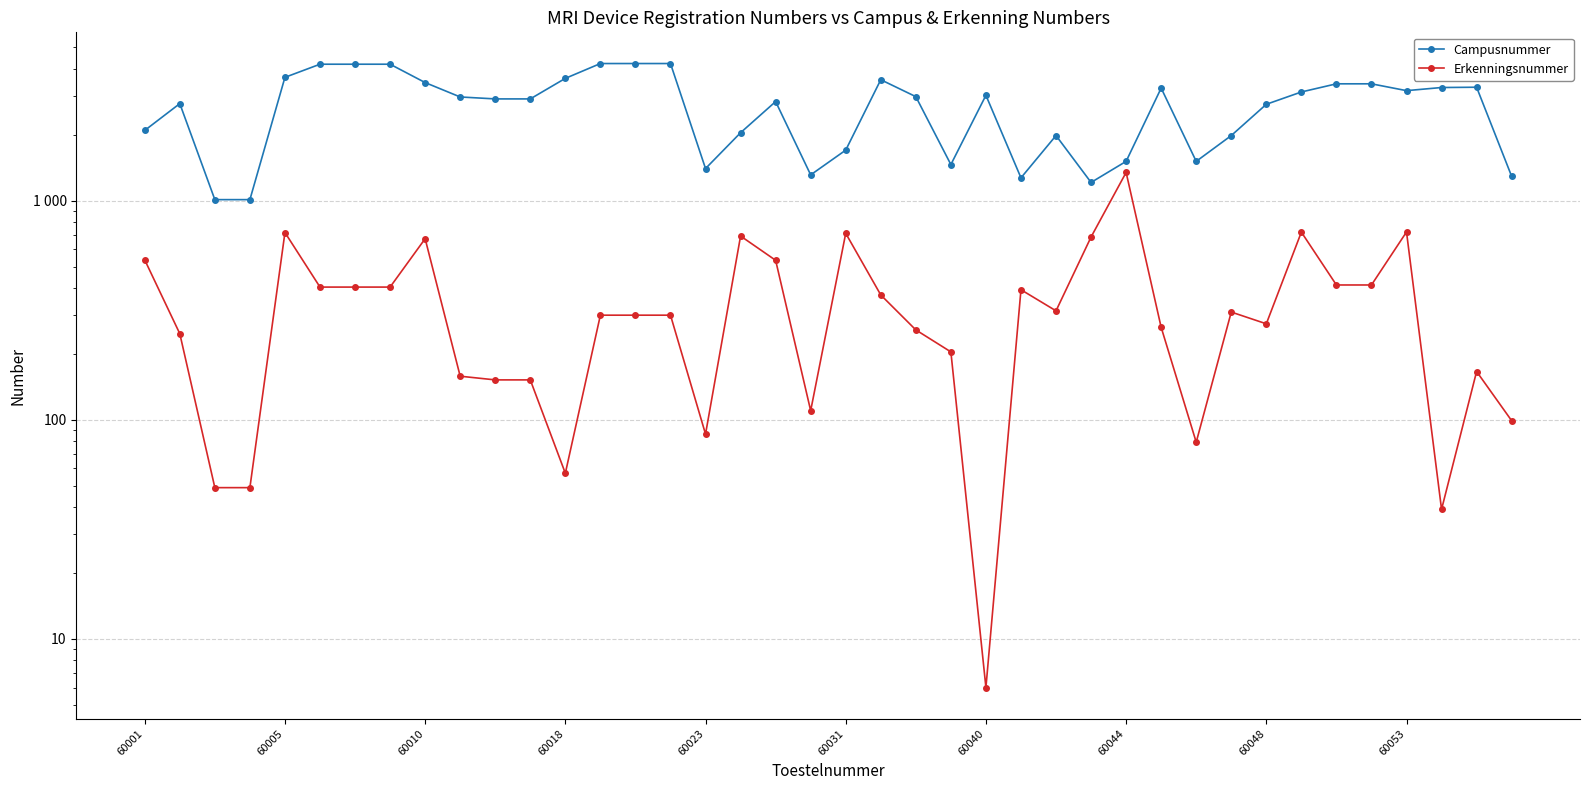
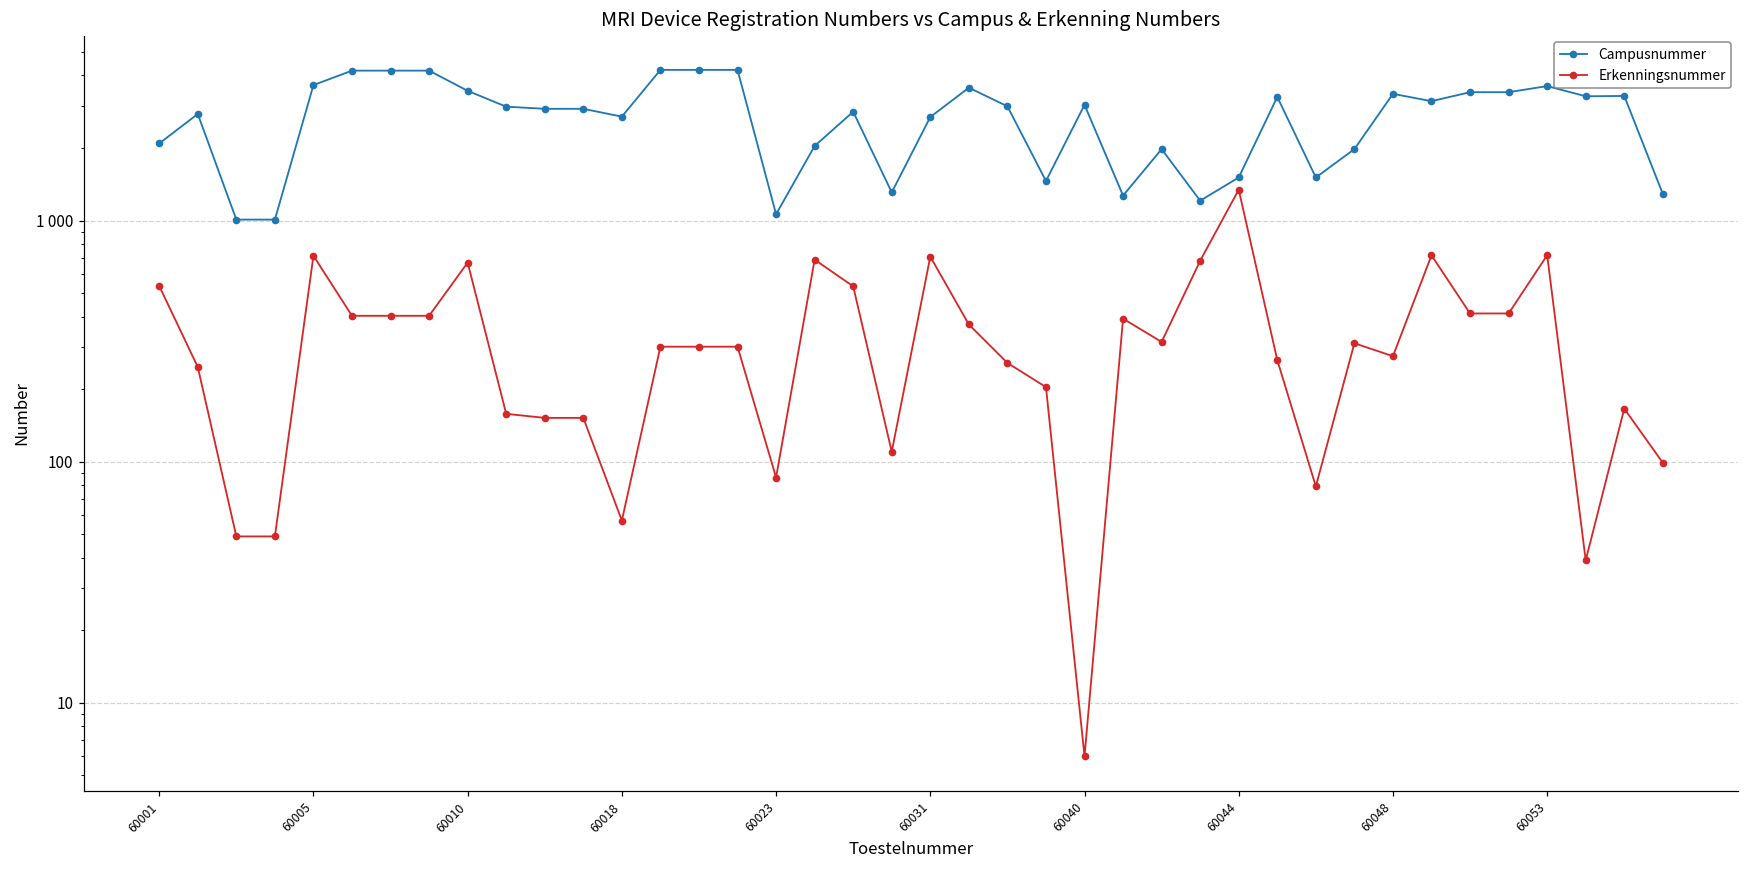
  {
    "Campusnummer": {
      "60001": 2100,
      "60005": 3700,
      "60010": 3500,
-     "60018": 3600,
-     "60023": 1400,
-     "60031": 1700,
+     "60018": 2700,
+     "60023": 1100,
+     "60031": 2700,
      "60040": 3000,
      "60044": 1500,
-     "60048": 2800,
-     "60053": 3200
+     "60048": 3400,
+     "60053": 3600
    },
    "Erkenningsnummer": {
      "60001": 540,
      "60005": 720,
      "60010": 670,
      "60018": 57,
      "60023": 86,
      "60031": 710,
      "60040": 6,
      "60044": 1300,
      "60048": 270,
      "60053": 720
    }
  }
